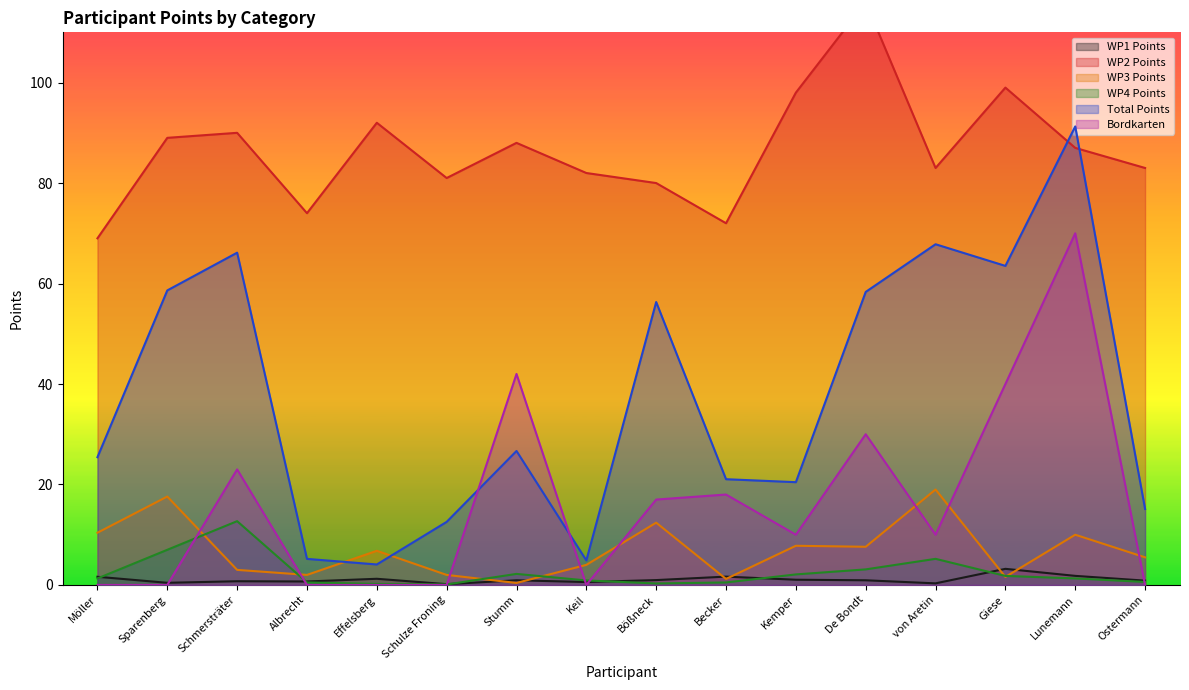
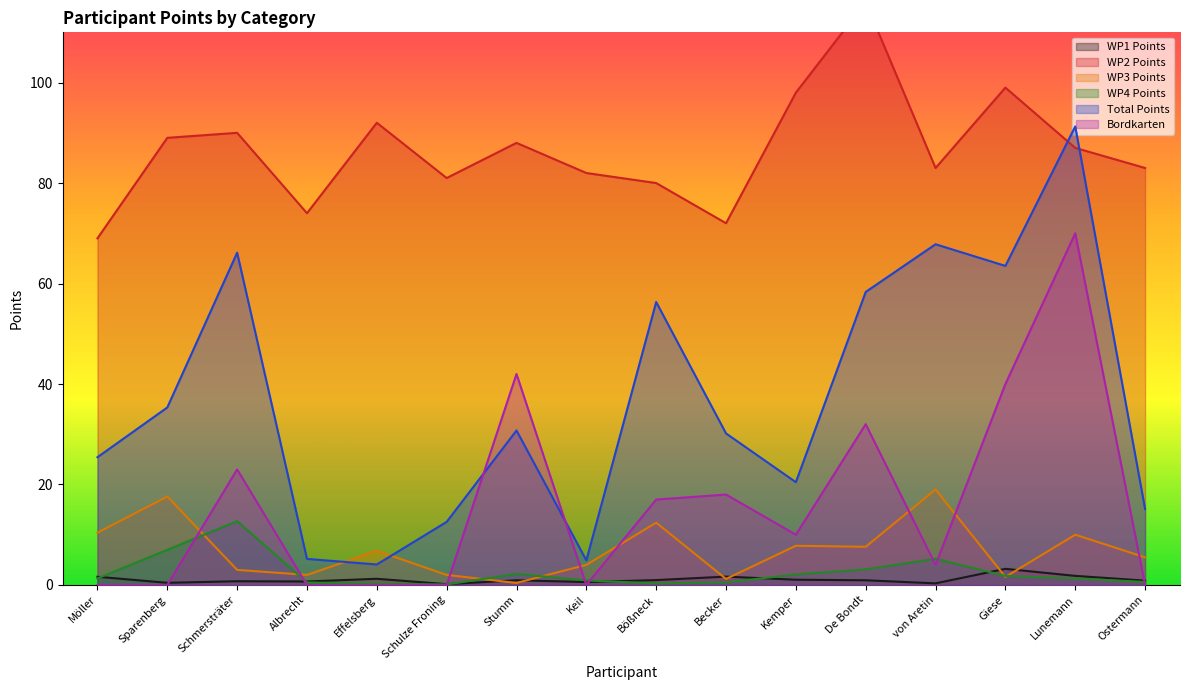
  {
    "Total Points": {
      "Möller": 25,
-     "Sparenberg": 59,
+     "Sparenberg": 35,
      "Schmersträter": 66,
      "Albrecht": 5,
      "Effelsberg": 4,
      "Schulze Froning": 13,
-     "Stumm": 27,
+     "Stumm": 31,
      "Keil": 5,
      "Bößneck": 56,
-     "Becker": 21,
+     "Becker": 30,
      "Kemper": 20,
      "De Bondt": 58,
      "von Aretin": 68,
      "Giese": 64,
      "Ostermann": 15
    },
    "Bordkarten": {
      "Möller": 0,
      "Schmersträter": 23,
      "Albrecht": 0,
      "Stumm": 42,
      "Keil": 0,
      "Bößneck": 17,
      "Becker": 18,
      "Kemper": 10,
-     "De Bondt": 30,
-     "von Aretin": 10,
+     "De Bondt": 32,
+     "von Aretin": 4,
      "Giese": 40,
      "Lunemann": 70,
      "Ostermann": 0
    }
  }
